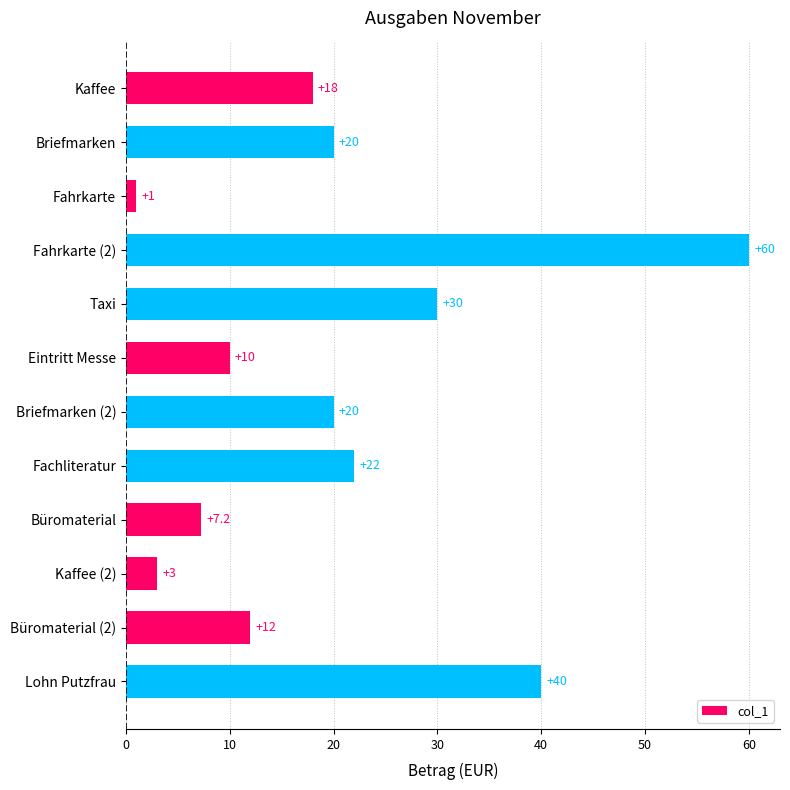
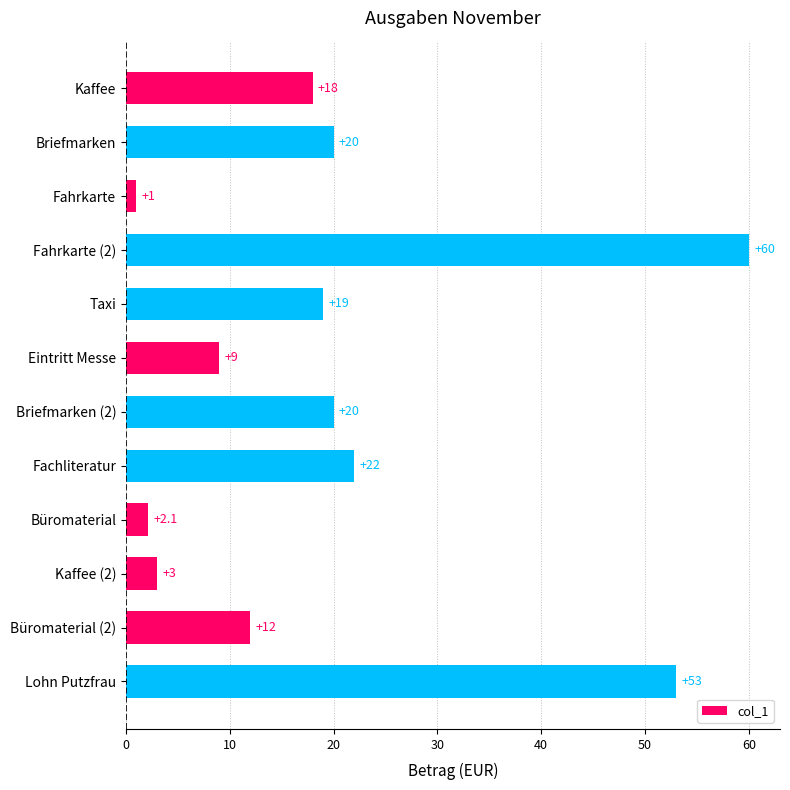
  {
    "Kaffee": "+18",
    "Briefmarken": "+20",
    "Fahrkarte": "+1",
    "Fahrkarte (2)": "+60",
-   "Taxi": "+30",
-   "Eintritt Messe": "+10",
+   "Taxi": "+19",
+   "Eintritt Messe": "+9",
    "Briefmarken (2)": "+20",
    "Fachliteratur": "+22",
-   "Büromaterial": "+7.2",
+   "Büromaterial": "+2.1",
    "Kaffee (2)": "+3",
    "Büromaterial (2)": "+12",
-   "Lohn Putzfrau": "+40"
+   "Lohn Putzfrau": "+53"
  }
